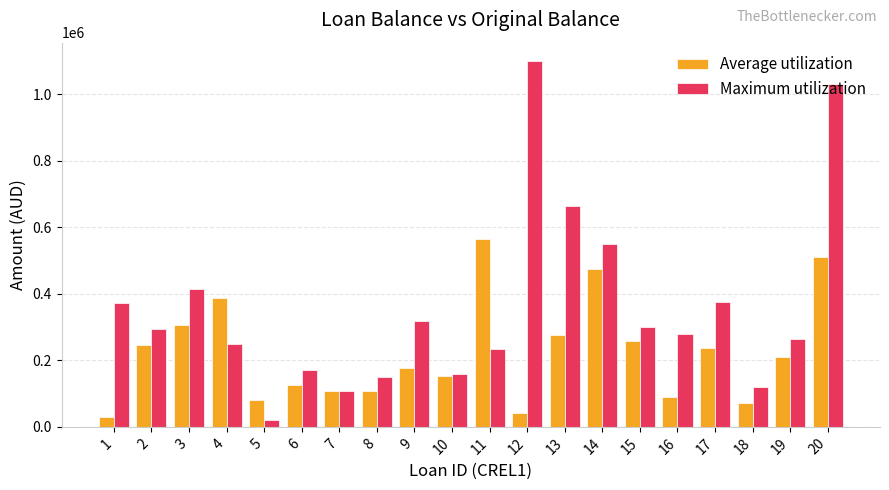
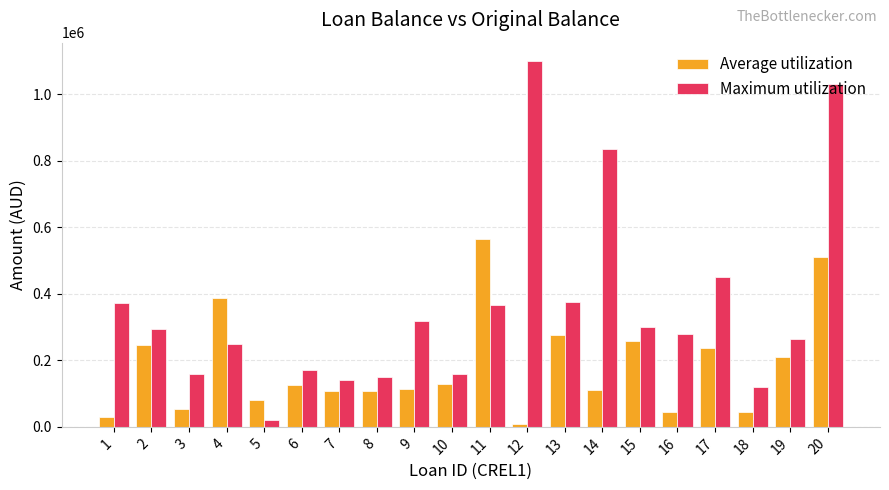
  {
    "Average utilization": {
      "1": 30000,
      "2": 250000,
-     "3": 310000,
+     "3": 50000,
      "4": 390000,
      "5": 80000,
      "6": 130000,
      "7": 110000,
      "8": 110000,
-     "9": 180000,
-     "10": 150000,
+     "9": 110000,
+     "10": 130000,
      "11": 570000,
-     "12": 40000,
+     "12": 10000,
      "13": 280000,
-     "14": 470000,
+     "14": 110000,
      "15": 260000,
-     "16": 90000,
+     "16": 50000,
      "17": 240000,
-     "18": 70000,
+     "18": 50000,
      "19": 210000,
      "20": 510000
    },
    "Maximum utilization": {
      "1": 370000,
      "2": 290000,
-     "3": 420000,
+     "3": 160000,
      "4": 250000,
      "5": 20000,
      "6": 170000,
-     "7": 110000,
+     "7": 140000,
      "8": 150000,
      "9": 320000,
      "10": 160000,
-     "11": 240000,
+     "11": 370000,
      "12": 1100000,
-     "13": 660000,
-     "14": 550000,
+     "13": 380000,
+     "14": 840000,
      "15": 300000,
      "16": 280000,
-     "17": 380000,
+     "17": 450000,
      "18": 120000,
      "19": 260000,
      "20": 1030000
    }
  }
